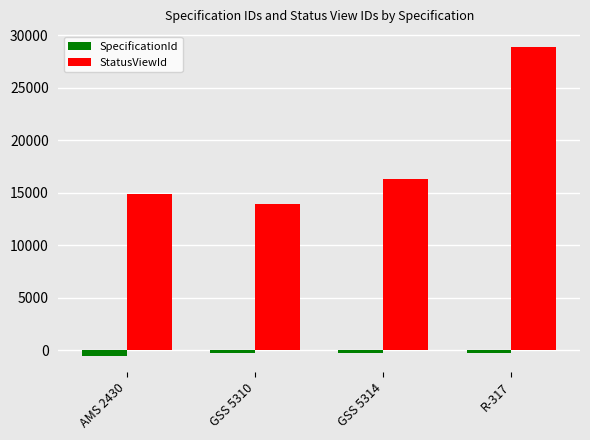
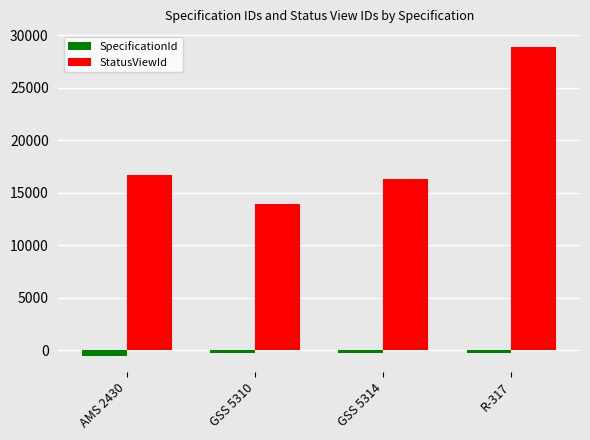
  {
    "SpecificationId": {
      "AMS 2430": -600,
      "GSS 5310": -300,
      "GSS 5314": -300,
      "R-317": -300
    },
    "StatusViewId": {
-     "AMS 2430": 14900,
+     "AMS 2430": 16600,
      "GSS 5310": 13900,
      "GSS 5314": 16300,
      "R-317": 28900
    }
  }
